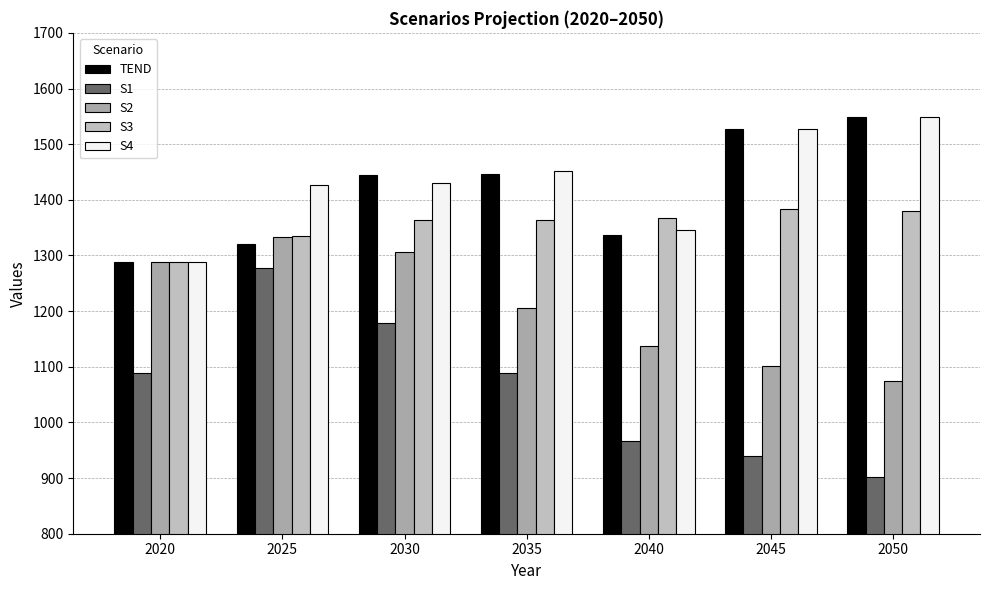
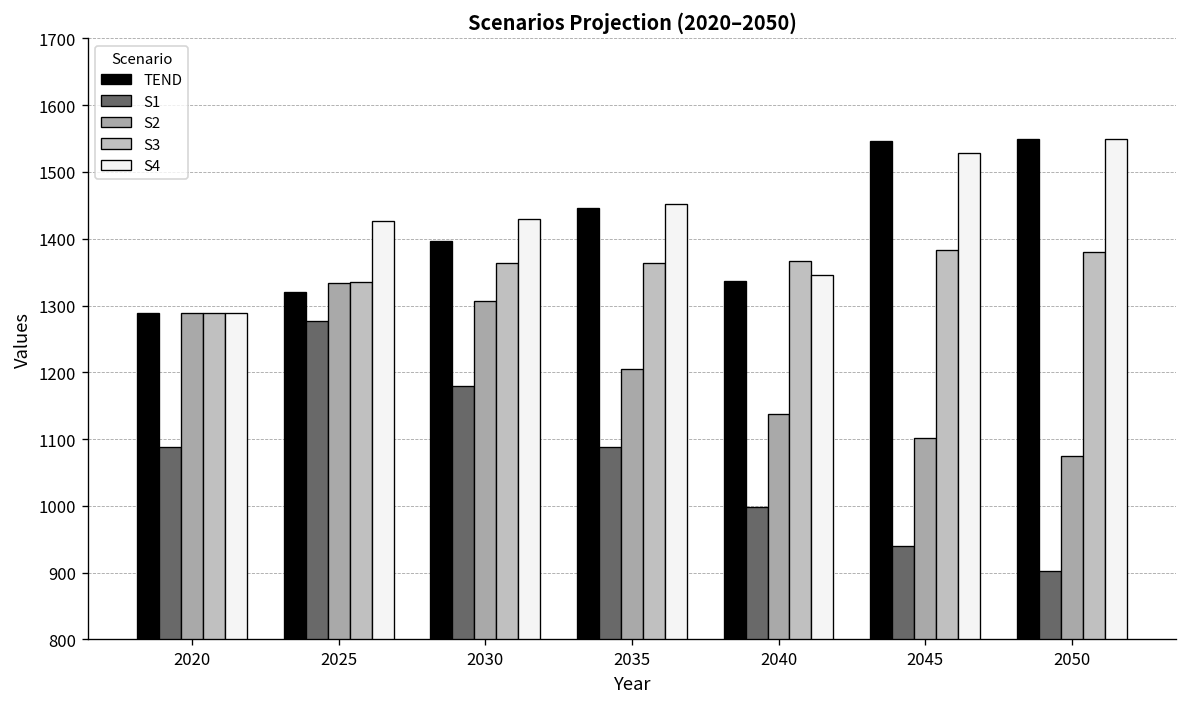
  {
    "TEND": {
      "2020": 1290,
      "2025": 1320,
-     "2030": 1440,
+     "2030": 1400,
      "2035": 1450,
      "2040": 1340,
-     "2045": 1530,
+     "2045": 1550,
      "2050": 1550
    },
    "S1": {
      "2020": 1090,
      "2025": 1280,
      "2030": 1180,
      "2035": 1090,
-     "2040": 970,
+     "2040": 1000,
      "2045": 940,
      "2050": 900
    },
    "S4": {
      "2020": 1290,
      "2025": 1430,
      "2030": 1430,
      "2035": 1450,
      "2040": 1350,
      "2045": 1530,
      "2050": 1550
    }
  }
